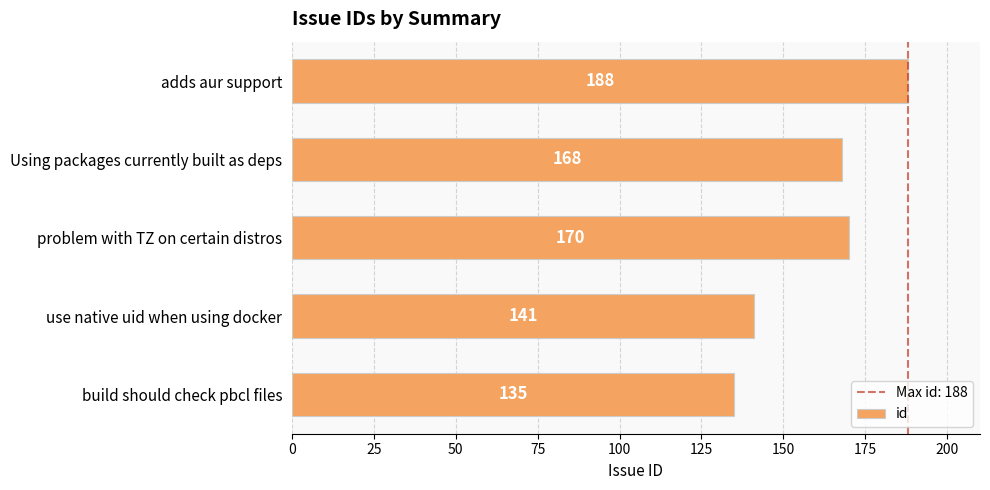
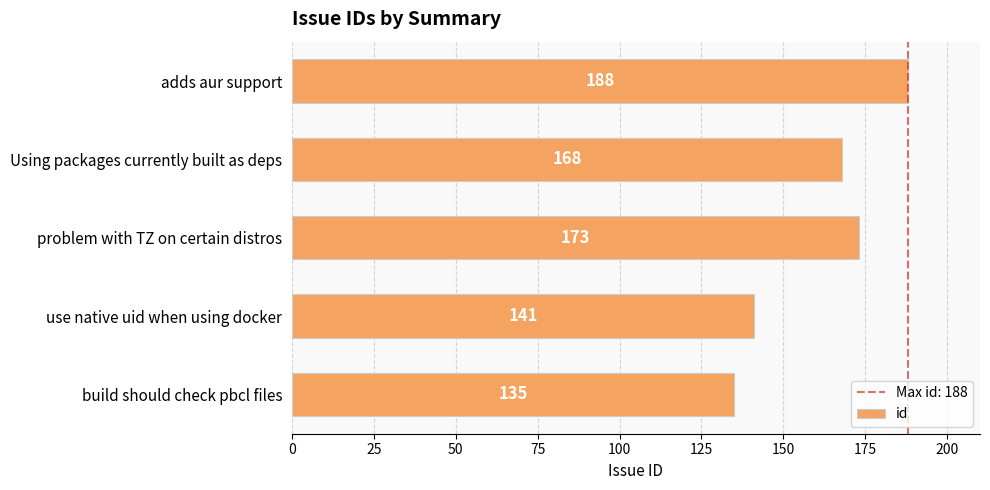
  {
    "adds aur support": 188,
    "Using packages currently built as deps": 168,
-   "problem with TZ on certain distros": 170,
+   "problem with TZ on certain distros": 173,
    "use native uid when using docker": 141,
    "build should check pbcl files": 135
  }
